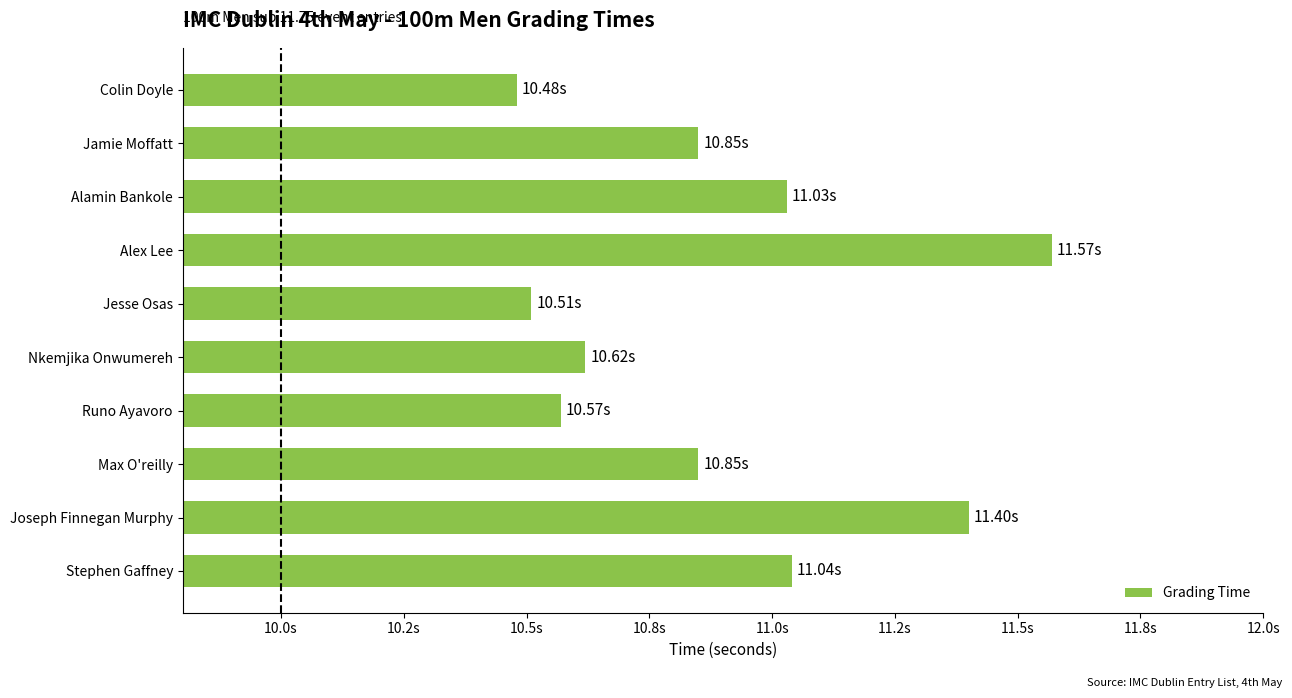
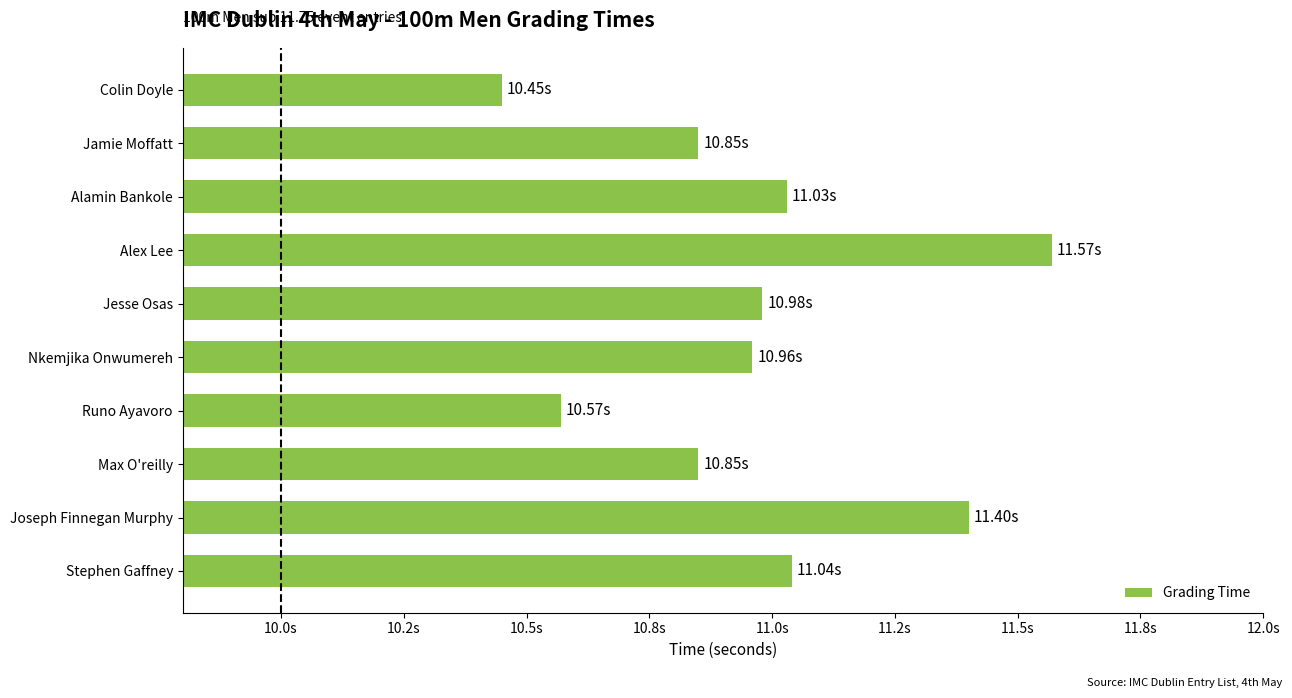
  {
-   "Colin Doyle": "10.48s",
+   "Colin Doyle": "10.45s",
    "Jamie Moffatt": "10.85s",
    "Alamin Bankole": "11.03s",
    "Alex Lee": "11.57s",
-   "Jesse Osas": "10.51s",
-   "Nkemjika Onwumereh": "10.62s",
+   "Jesse Osas": "10.98s",
+   "Nkemjika Onwumereh": "10.96s",
    "Runo Ayavoro": "10.57s",
    "Max O'reilly": "10.85s",
    "Joseph Finnegan Murphy": "11.40s",
    "Stephen Gaffney": "11.04s"
  }
